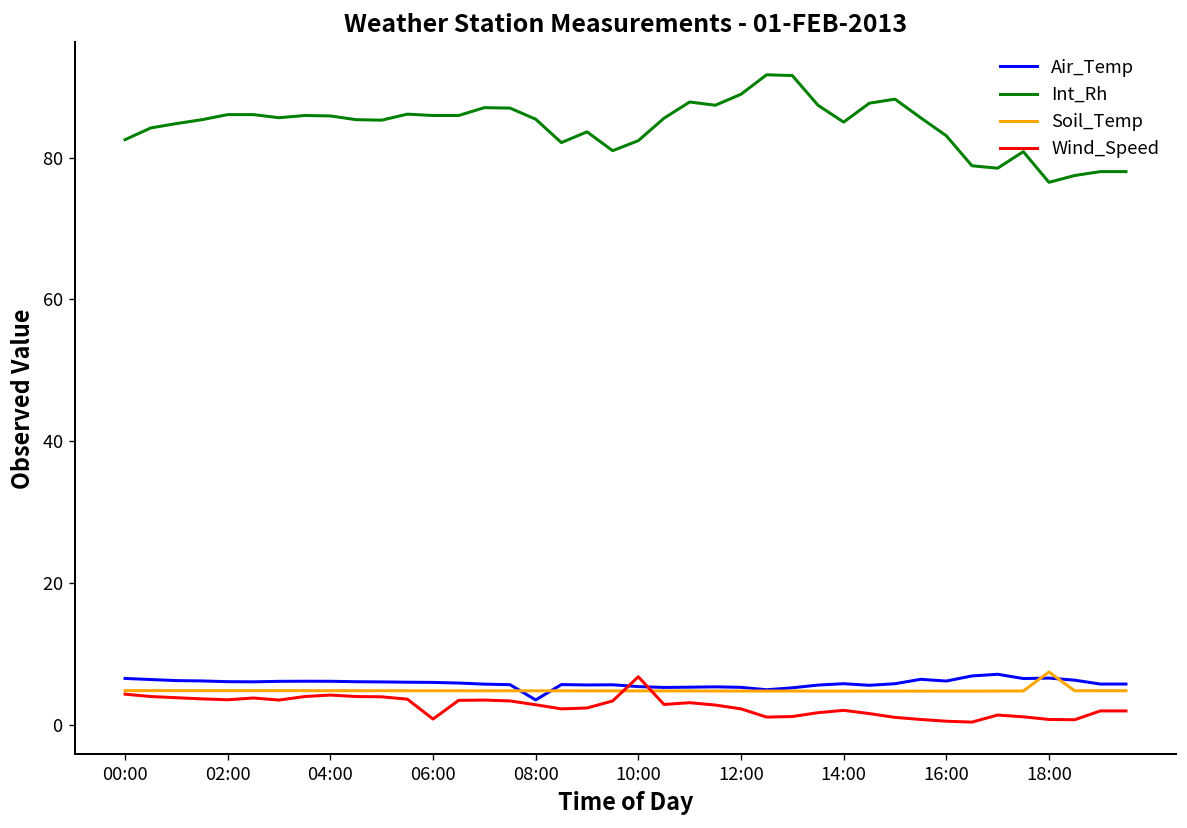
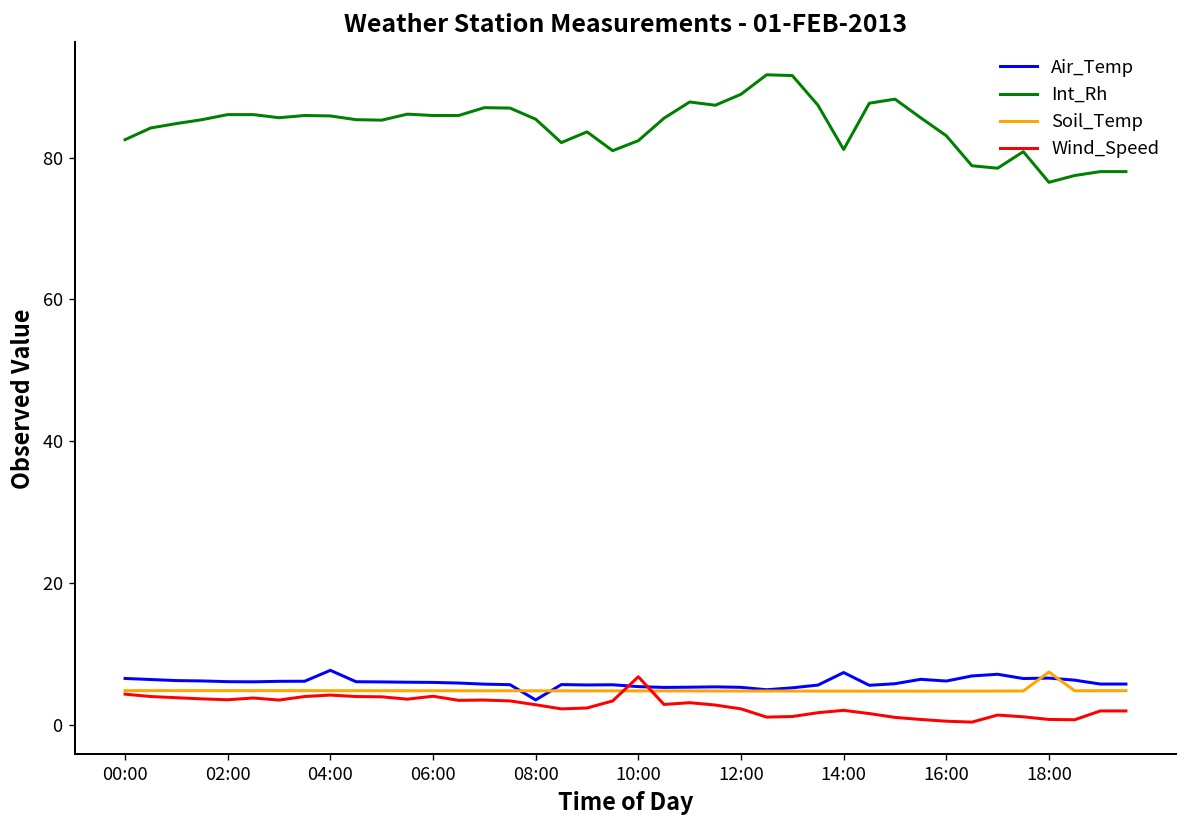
  {
    "Air_Temp": {
      "00:00": 7,
      "02:00": 6,
-     "04:00": 6,
+     "04:00": 8,
      "06:00": 6,
      "08:00": 4,
      "10:00": 5,
      "12:00": 5,
-     "14:00": 6,
+     "14:00": 7,
      "16:00": 6,
      "18:00": 7
    },
    "Int_Rh": {
      "00:00": 83,
      "02:00": 86,
      "04:00": 86,
      "06:00": 86,
      "08:00": 85,
      "10:00": 82,
      "12:00": 89,
-     "14:00": 85,
+     "14:00": 81,
      "16:00": 83,
      "18:00": 77
    },
    "Soil_Temp": {
      "00:00": 5,
      "02:00": 5,
      "04:00": 5,
      "06:00": 5,
      "08:00": 5,
      "10:00": 5,
      "12:00": 5,
      "14:00": 5,
      "16:00": 5,
      "18:00": 8
    },
    "Wind_Speed": {
      "00:00": 4,
      "02:00": 4,
      "04:00": 4,
-     "06:00": 1,
+     "06:00": 4,
      "08:00": 3,
      "10:00": 7,
      "12:00": 2,
      "14:00": 2,
      "16:00": 1,
      "18:00": 1
    }
  }
